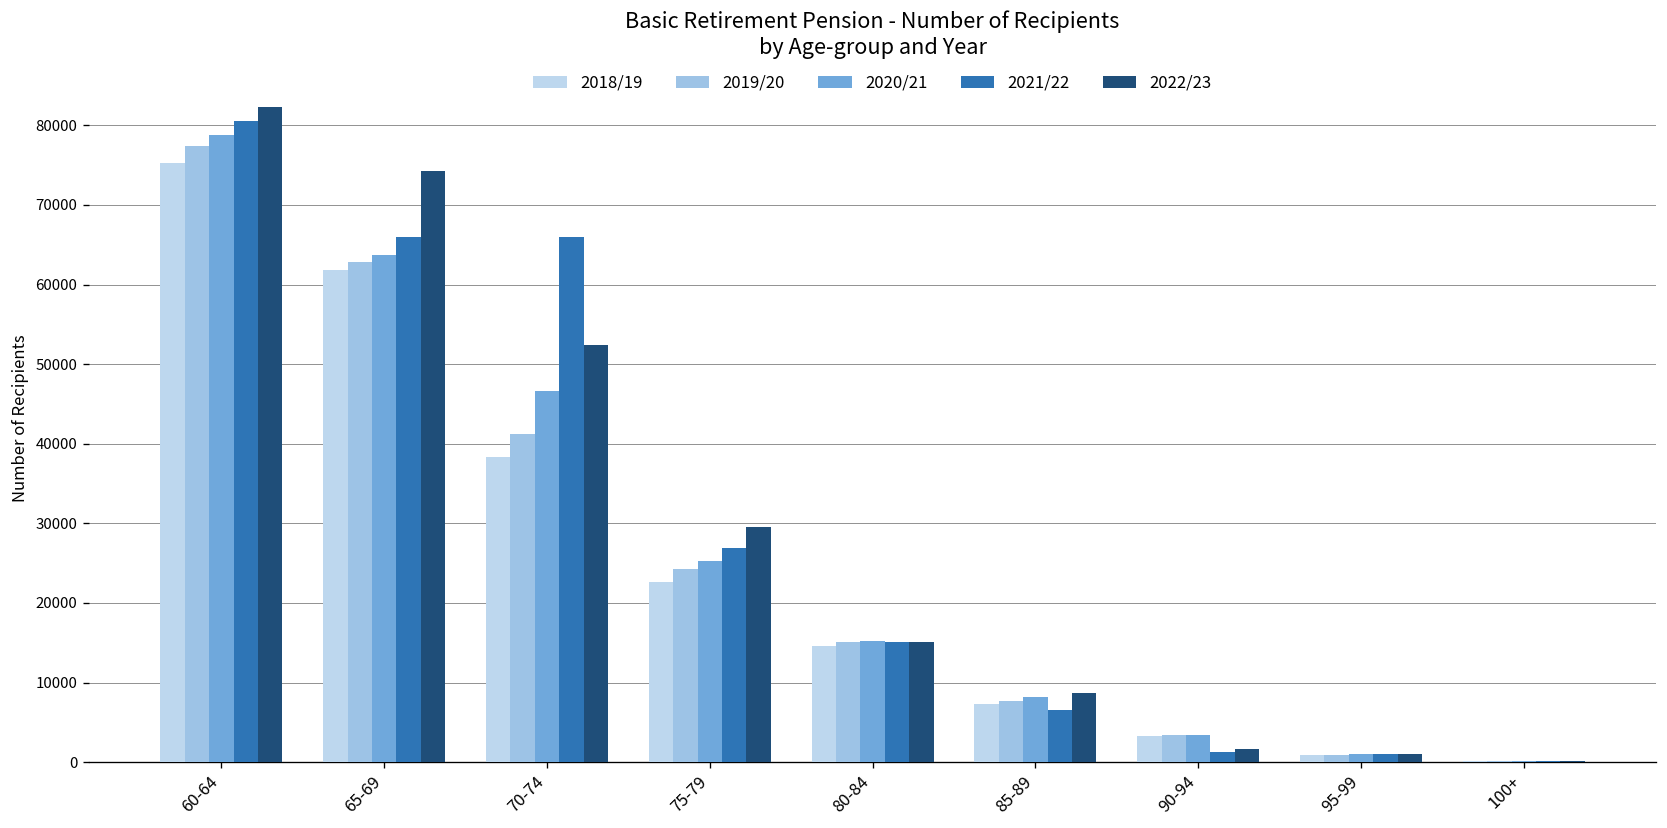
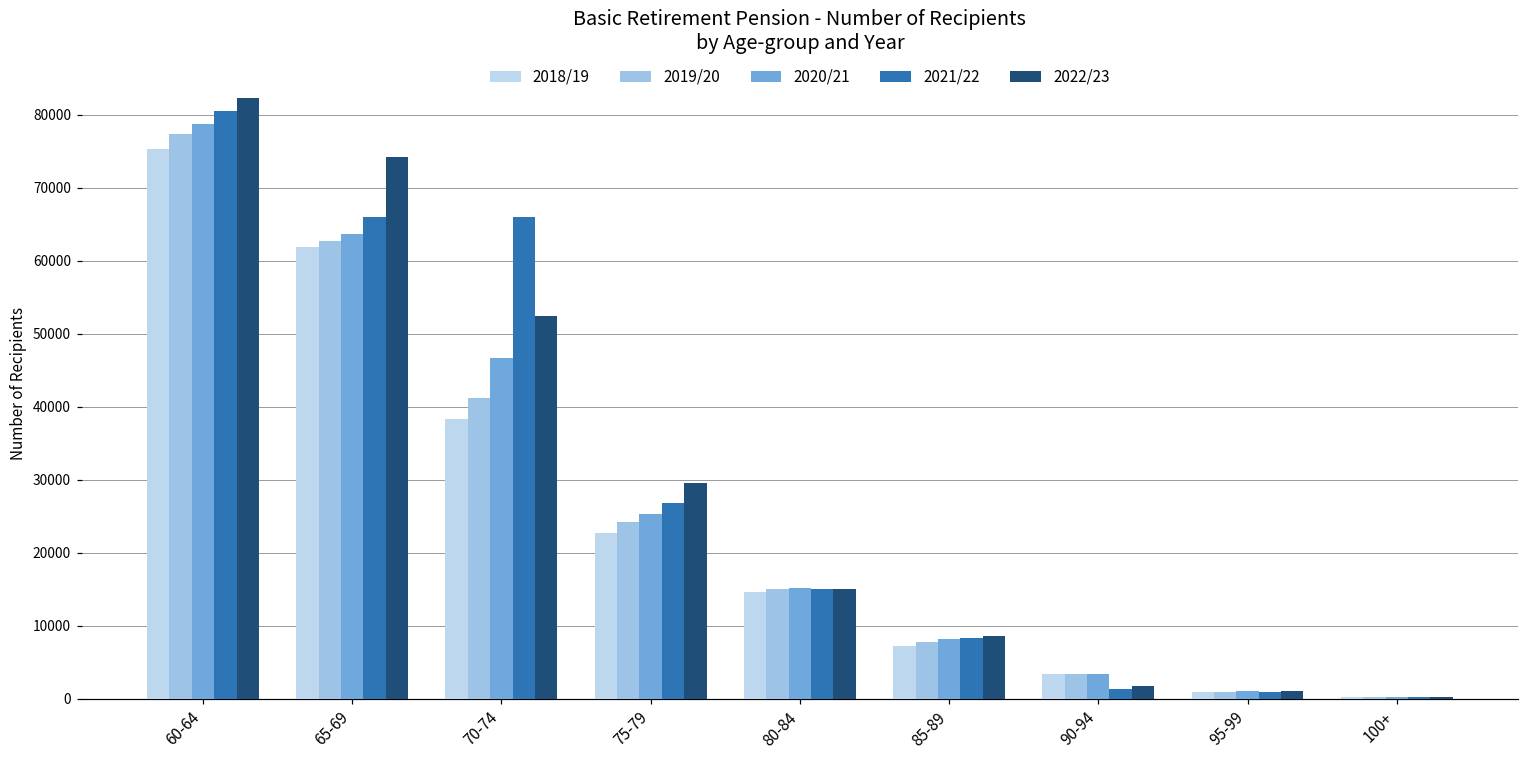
  {
    "2021/22": {
      "60-64": 81000,
      "65-69": 66000,
      "70-74": 66000,
      "75-79": 27000,
      "80-84": 15000,
-     "85-89": 6000,
+     "85-89": 8000,
      "90-94": 1000,
      "95-99": 1000
    },
    "2022/23": {
      "60-64": 82000,
      "65-69": 74000,
      "70-74": 52000,
      "75-79": 30000,
      "80-84": 15000,
      "85-89": 9000,
      "90-94": 2000,
      "95-99": 1000
    }
  }
